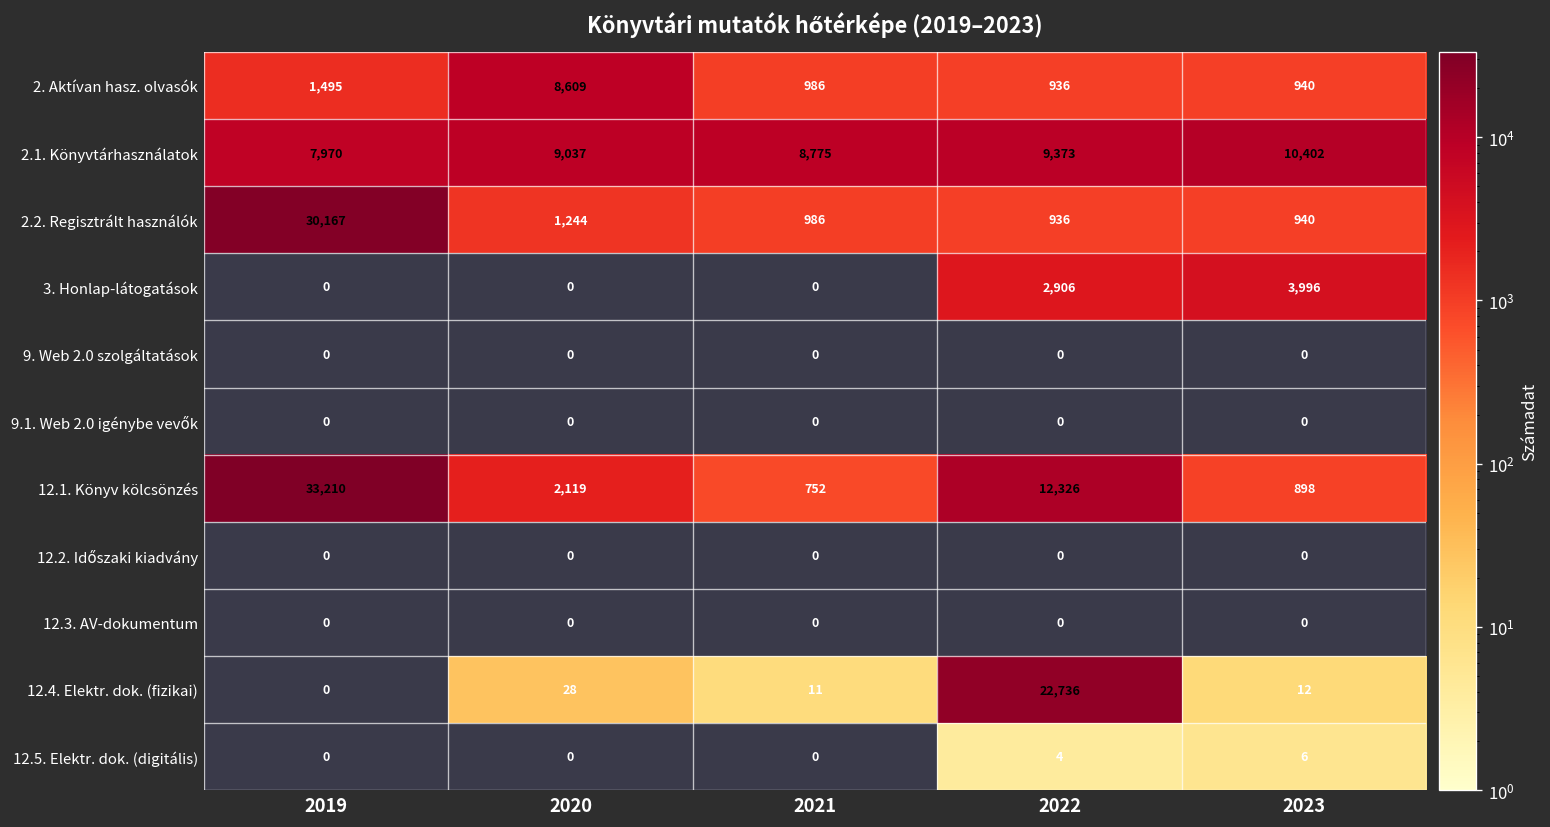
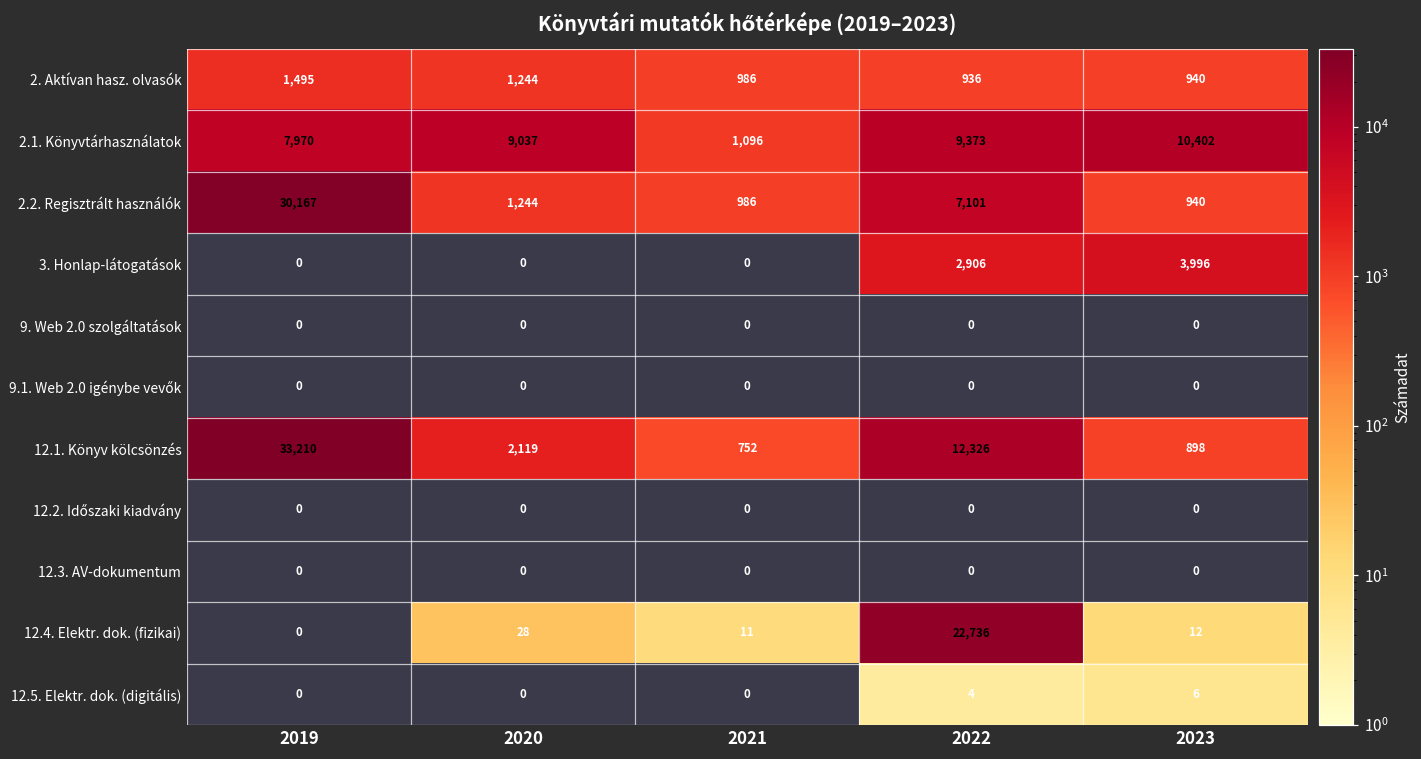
  {
    "2. Aktívan hasz. olvasók": {
      "2019": "1,495",
-     "2020": "8,609",
+     "2020": "1,244",
      "2021": "986",
      "2022": "936",
      "2023": "940"
    },
    "2.1. Könyvtárhasználatok": {
      "2019": "7,970",
      "2020": "9,037",
-     "2021": "8,775",
+     "2021": "1,096",
      "2022": "9,373",
      "2023": "10,402"
    },
    "2.2. Regisztrált használók": {
      "2019": "30,167",
      "2020": "1,244",
      "2021": "986",
-     "2022": "936",
+     "2022": "7,101",
      "2023": "940"
    },
    "3. Honlap-látogatások": {
      "2022": "2,906",
      "2023": "3,996"
    },
    "12.1. Könyv kölcsönzés": {
      "2019": "33,210",
      "2020": "2,119",
      "2021": "752",
      "2022": "12,326",
      "2023": "898"
    },
    "12.4. Elektr. dok. (fizikai)": {
      "2020": "28",
      "2021": "11",
      "2022": "22,736",
      "2023": "12"
    },
    "12.5. Elektr. dok. (digitális)": {
      "2022": "4",
      "2023": "6"
    }
  }
